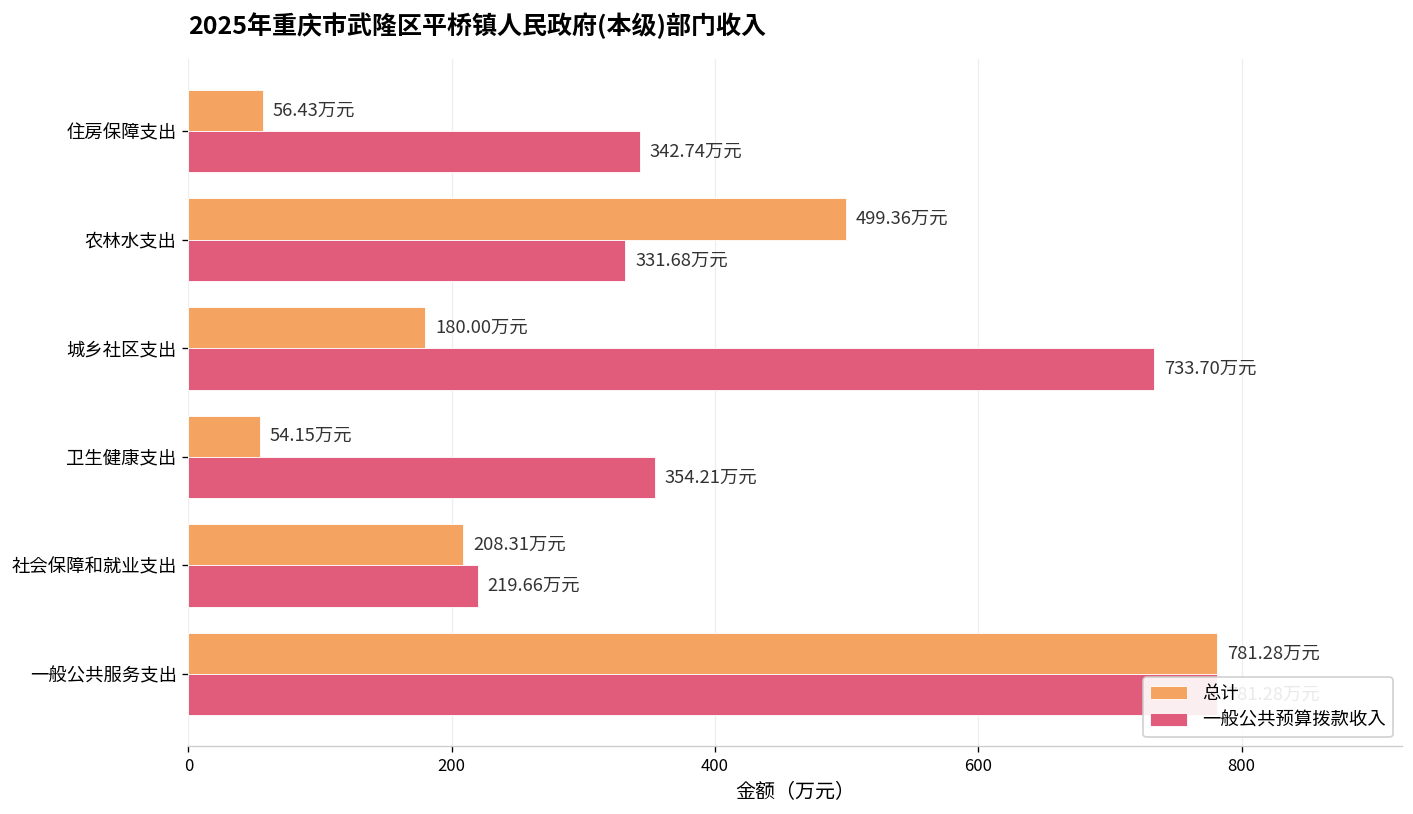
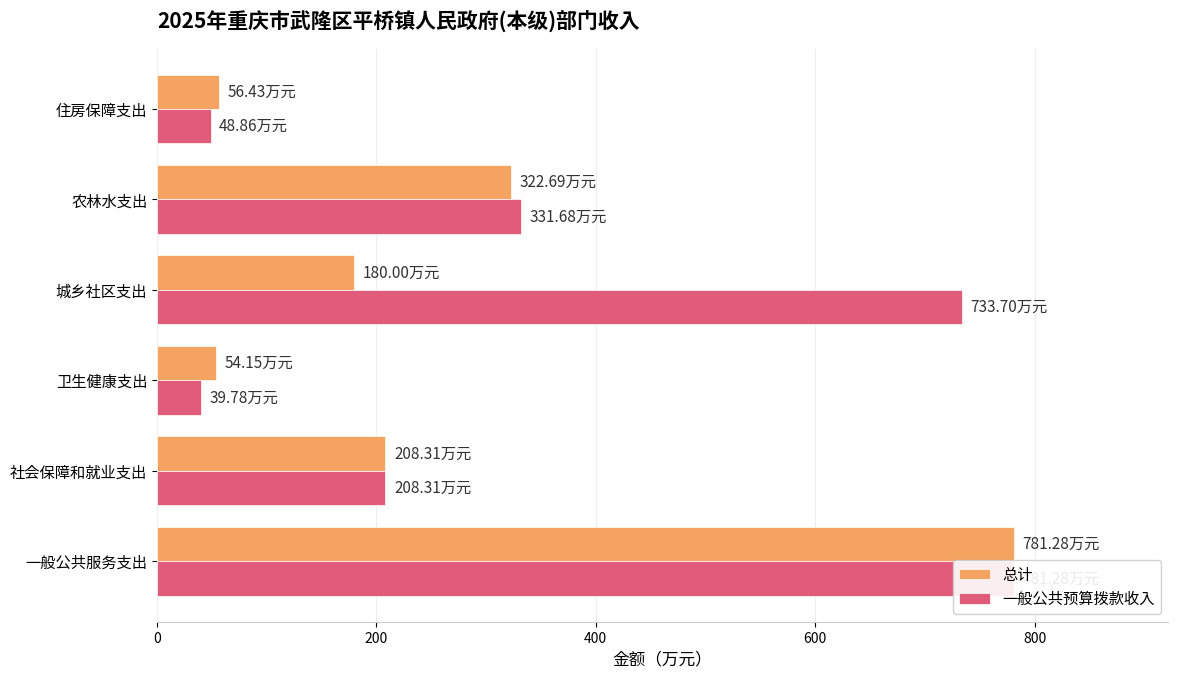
  {
    "总计": {
      "住房保障支出": 56.43,
-     "农林水支出": 499.36,
+     "农林水支出": 322.69,
      "城乡社区支出": 180.00,
      "卫生健康支出": 54.15,
      "社会保障和就业支出": 208.31,
      "一般公共服务支出": 781.28
    },
    "一般公共预算拨款收入": {
-     "住房保障支出": 342.74,
+     "住房保障支出": 48.86,
      "农林水支出": 331.68,
      "城乡社区支出": 733.70,
-     "卫生健康支出": 354.21,
-     "社会保障和就业支出": 219.66
+     "卫生健康支出": 39.78,
+     "社会保障和就业支出": 208.31
    }
  }
